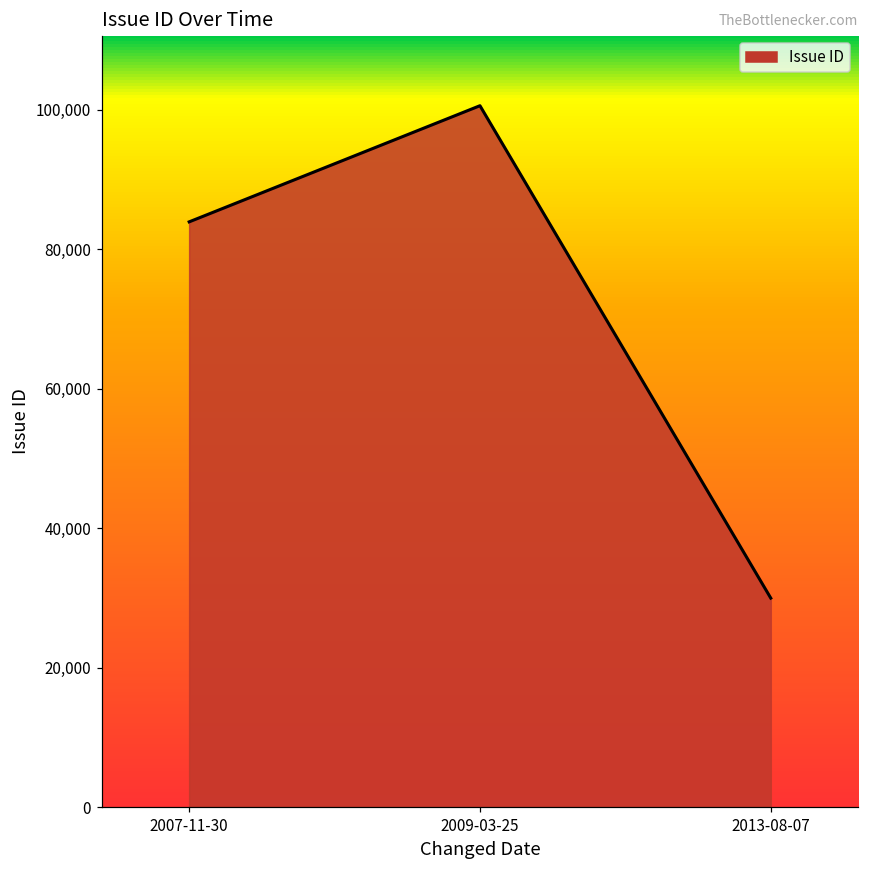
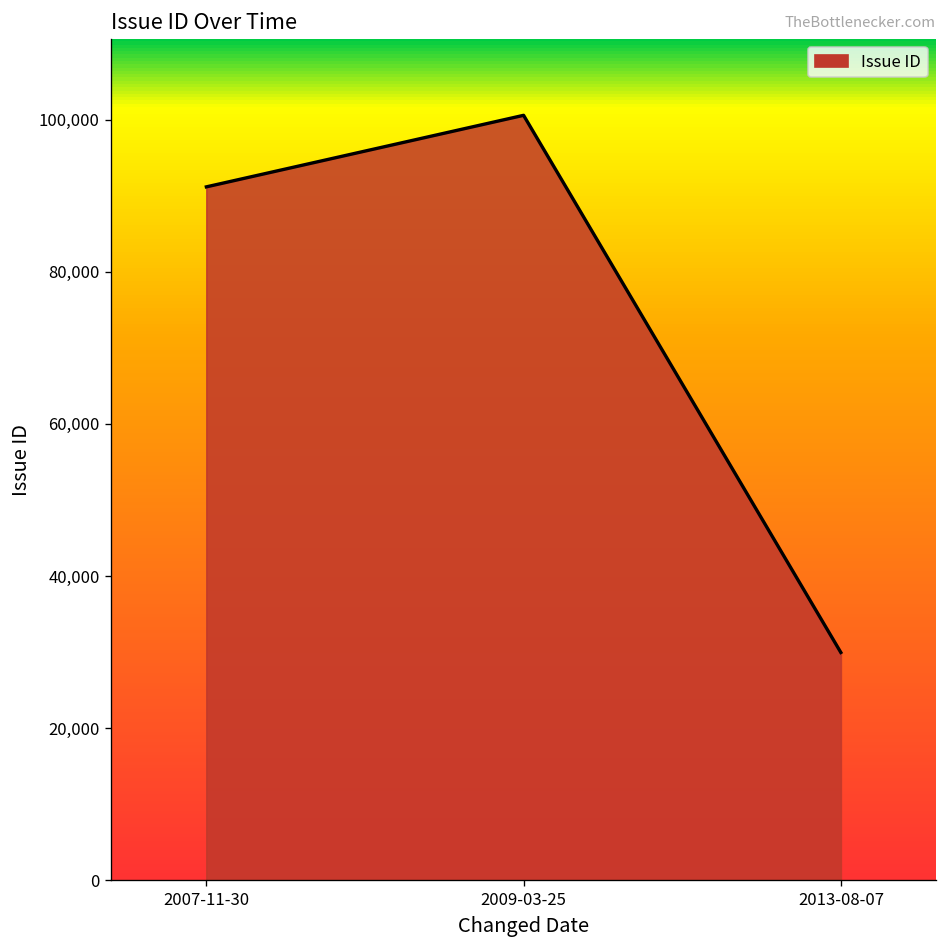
  {
-   "2007-11-30": "84,000",
+   "2007-11-30": "91,000",
    "2009-03-25": "101,000",
    "2013-08-07": "30,000"
  }
